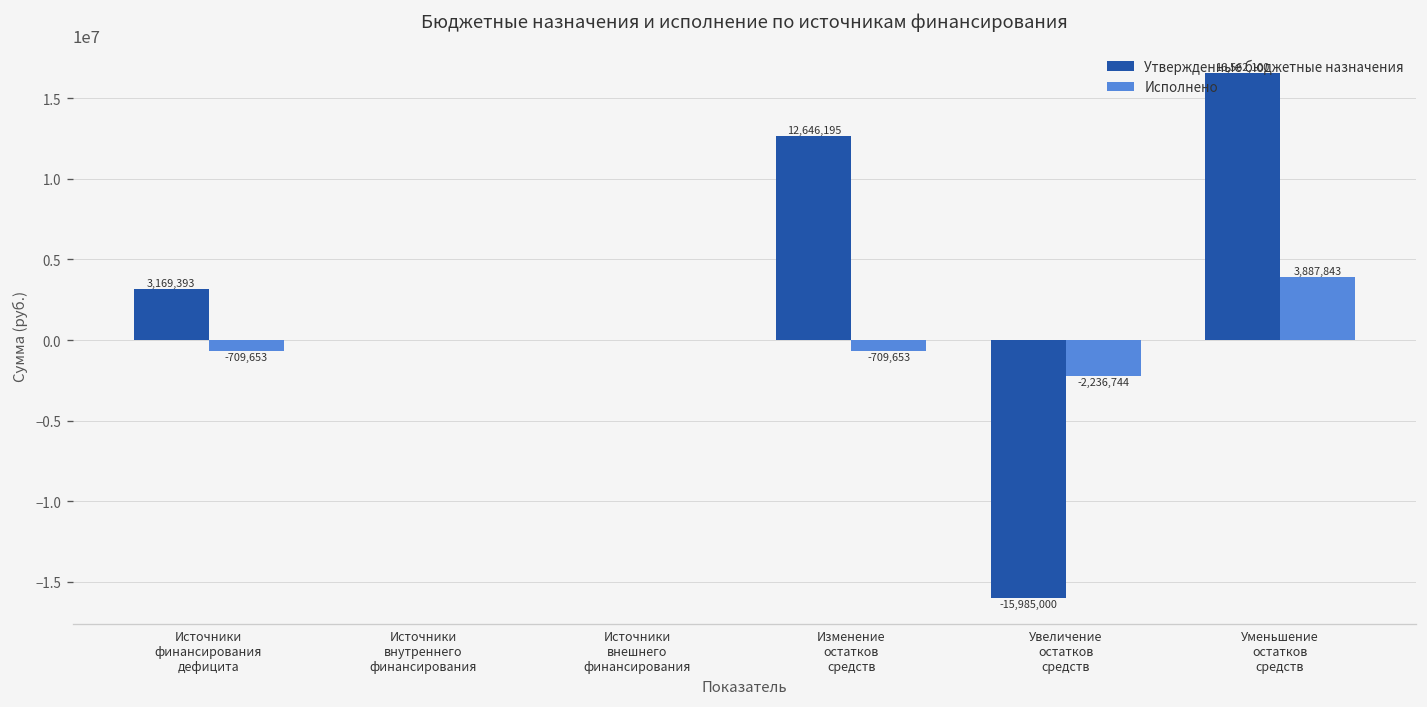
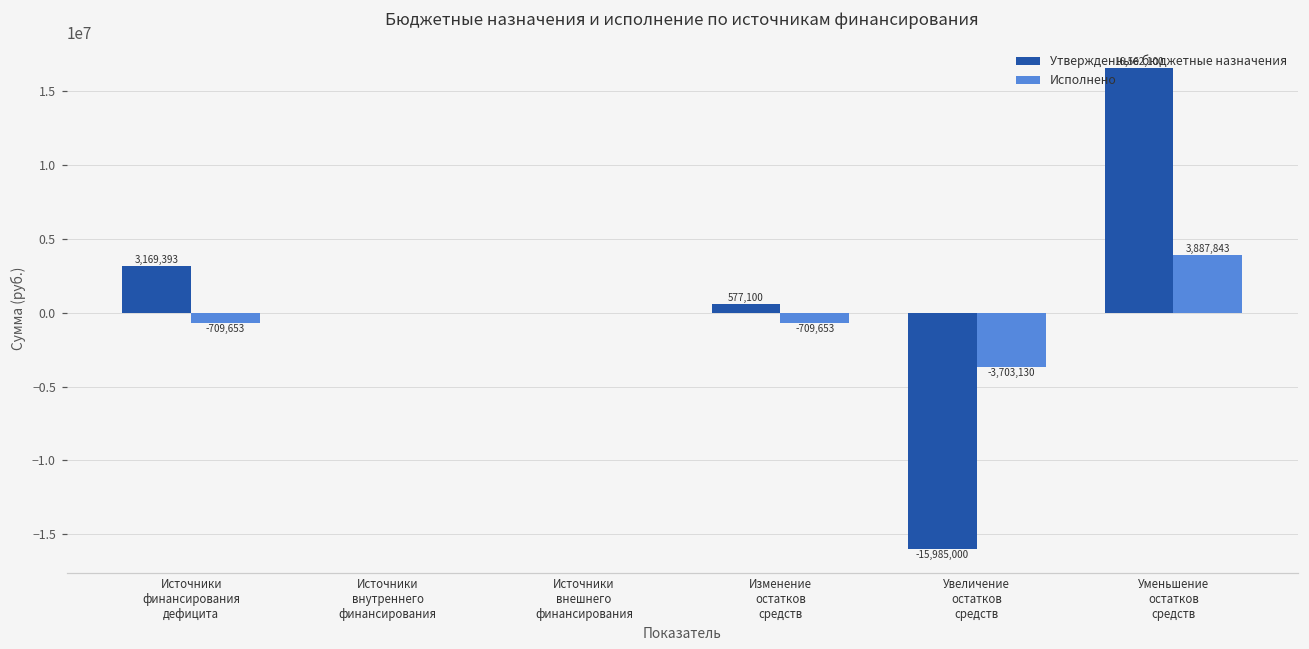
  {
    "Утвержденные бюджетные назначения": {
      "Источники финансирования дефицита": "3,169,393",
-     "Изменение остатков средств": "12,646,195",
+     "Изменение остатков средств": "577,100",
      "Увеличение остатков средств": "-15,985,000",
      "Уменьшение остатков средств": "16,562,100"
    },
    "Исполнено": {
      "Источники финансирования дефицита": "-709,653",
      "Изменение остатков средств": "-709,653",
-     "Увеличение остатков средств": "-2,236,744",
+     "Увеличение остатков средств": "-3,703,130",
      "Уменьшение остатков средств": "3,887,843"
    }
  }
